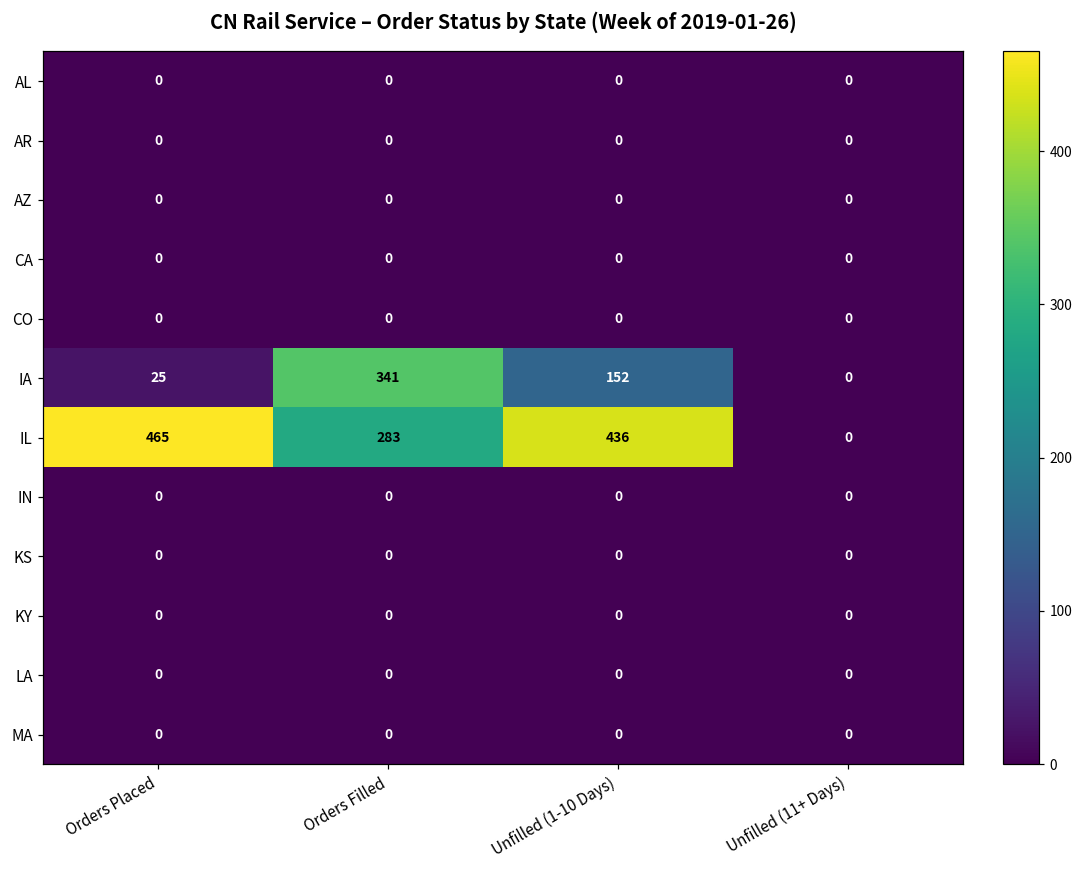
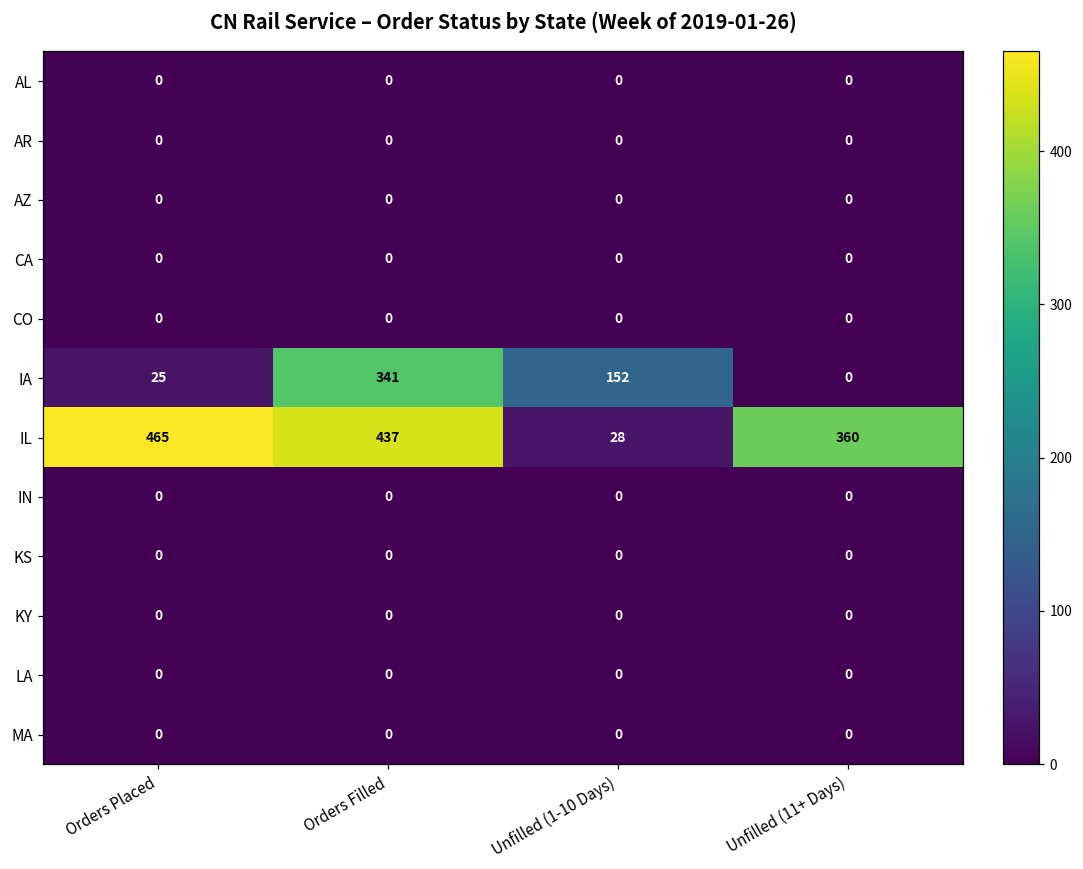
  {
    "AL": {
      "Orders Placed": 0,
      "Orders Filled": 0,
      "Unfilled (1-10 Days)": 0,
      "Unfilled (11+ Days)": 0
    },
    "AR": {
      "Orders Placed": 0,
      "Orders Filled": 0,
      "Unfilled (1-10 Days)": 0,
      "Unfilled (11+ Days)": 0
    },
    "AZ": {
      "Orders Placed": 0,
      "Orders Filled": 0,
      "Unfilled (1-10 Days)": 0,
      "Unfilled (11+ Days)": 0
    },
    "CA": {
      "Orders Placed": 0,
      "Orders Filled": 0,
      "Unfilled (1-10 Days)": 0,
      "Unfilled (11+ Days)": 0
    },
    "CO": {
      "Orders Placed": 0,
      "Orders Filled": 0,
      "Unfilled (1-10 Days)": 0,
      "Unfilled (11+ Days)": 0
    },
    "IA": {
      "Orders Placed": 25,
      "Orders Filled": 341,
      "Unfilled (1-10 Days)": 152,
      "Unfilled (11+ Days)": 0
    },
    "IL": {
      "Orders Placed": 465,
-     "Orders Filled": 283,
-     "Unfilled (1-10 Days)": 436,
-     "Unfilled (11+ Days)": 0
+     "Orders Filled": 437,
+     "Unfilled (1-10 Days)": 28,
+     "Unfilled (11+ Days)": 360
    },
    "IN": {
      "Orders Placed": 0,
      "Orders Filled": 0,
      "Unfilled (1-10 Days)": 0,
      "Unfilled (11+ Days)": 0
    },
    "KS": {
      "Orders Placed": 0,
      "Orders Filled": 0,
      "Unfilled (1-10 Days)": 0,
      "Unfilled (11+ Days)": 0
    },
    "KY": {
      "Orders Placed": 0,
      "Orders Filled": 0,
      "Unfilled (1-10 Days)": 0,
      "Unfilled (11+ Days)": 0
    },
    "LA": {
      "Orders Placed": 0,
      "Orders Filled": 0,
      "Unfilled (1-10 Days)": 0,
      "Unfilled (11+ Days)": 0
    },
    "MA": {
      "Orders Placed": 0,
      "Orders Filled": 0,
      "Unfilled (1-10 Days)": 0,
      "Unfilled (11+ Days)": 0
    }
  }
